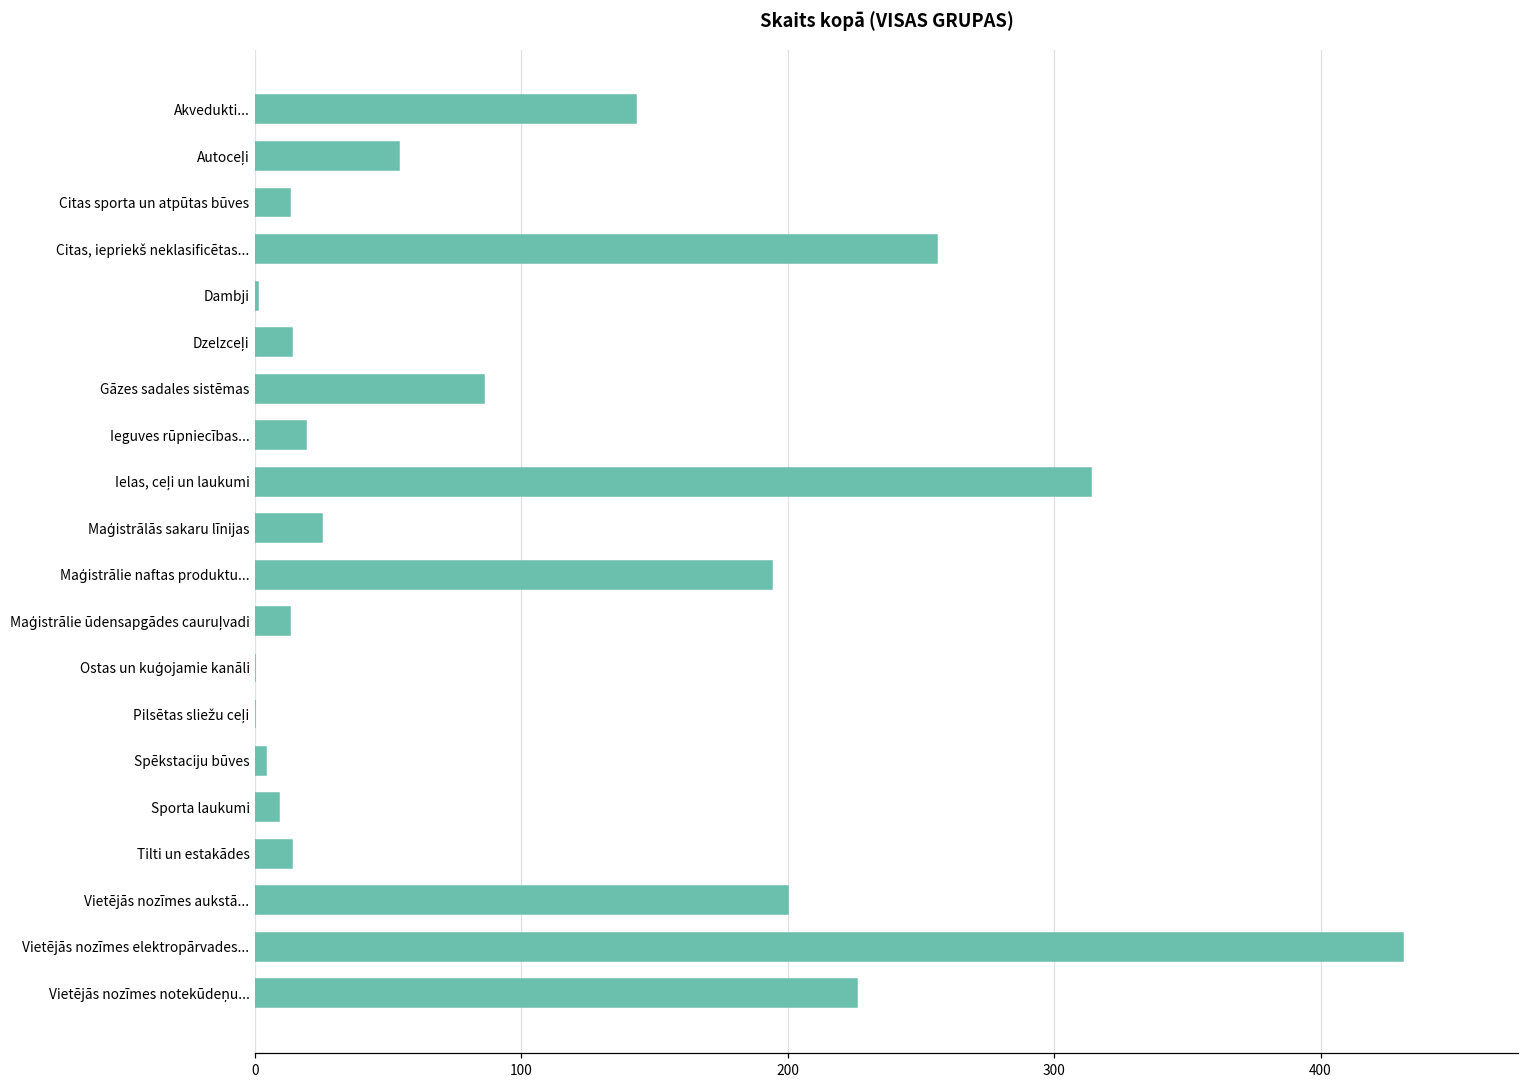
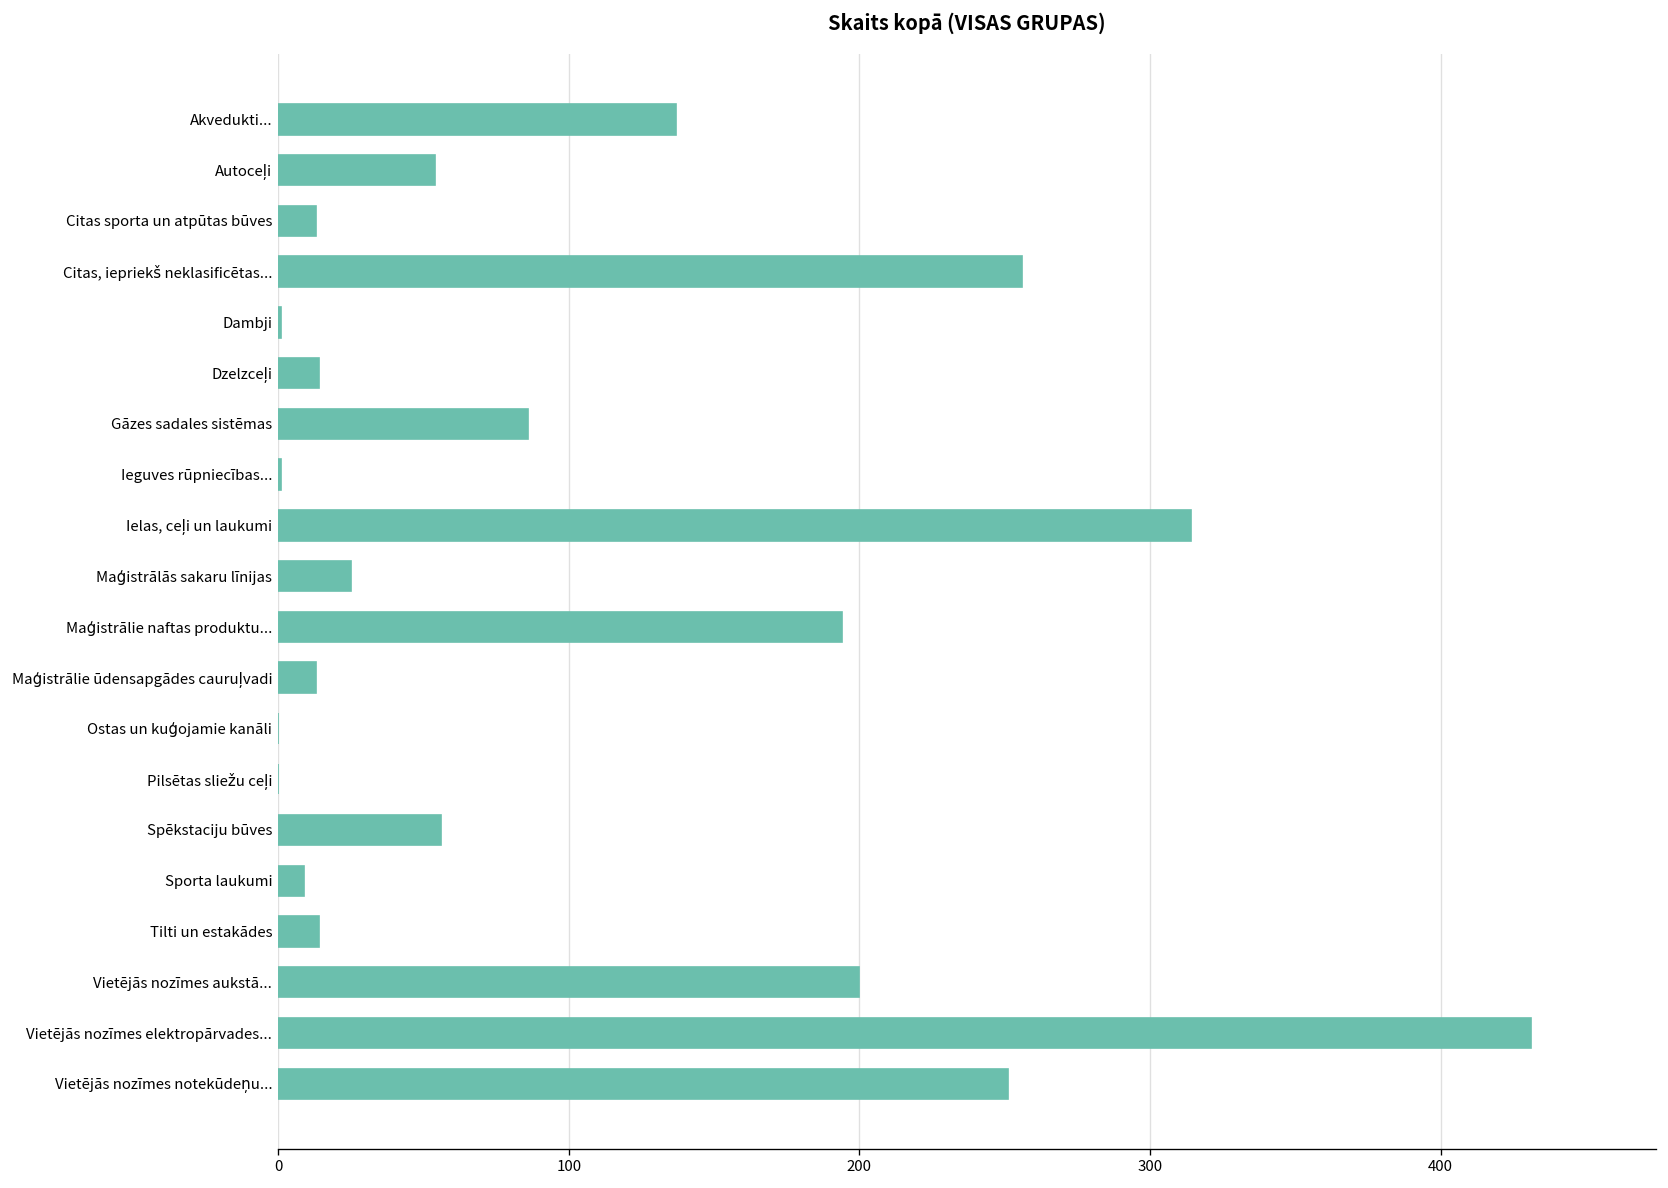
  {
-   "Akvedukti...": 143,
+   "Akvedukti...": 137,
    "Autoceļi": 54,
    "Citas sporta un atpūtas būves": 13,
    "Citas, iepriekš neklasificētas...": 256,
    "Dzelzceļi": 14,
    "Gāzes sadales sistēmas": 86,
-   "Ieguves rūpniecības...": 19,
+   "Ieguves rūpniecības...": 1,
    "Ielas, ceļi un laukumi": 314,
    "Maģistrālās sakaru līnijas": 25,
    "Maģistrālie naftas produktu...": 194,
    "Maģistrālie ūdensapgādes cauruļvadi": 13,
    "Ostas un kuģojamie kanāli": 0,
    "Pilsētas sliežu ceļi": 0,
-   "Spēkstaciju būves": 4,
+   "Spēkstaciju būves": 56,
    "Sporta laukumi": 9,
    "Tilti un estakādes": 14,
    "Vietējās nozīmes aukstā...": 200,
    "Vietējās nozīmes elektropārvades...": 431,
-   "Vietējās nozīmes notekūdeņu...": 226
+   "Vietējās nozīmes notekūdeņu...": 251
  }
